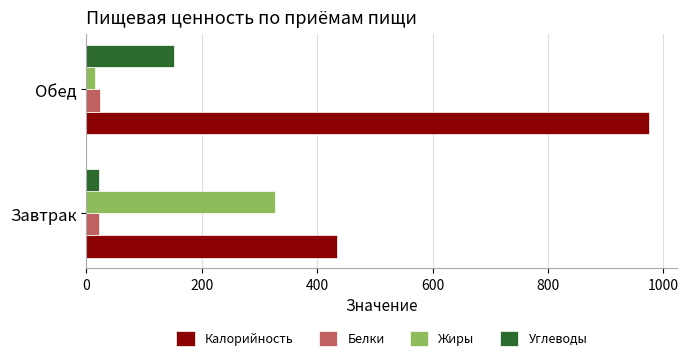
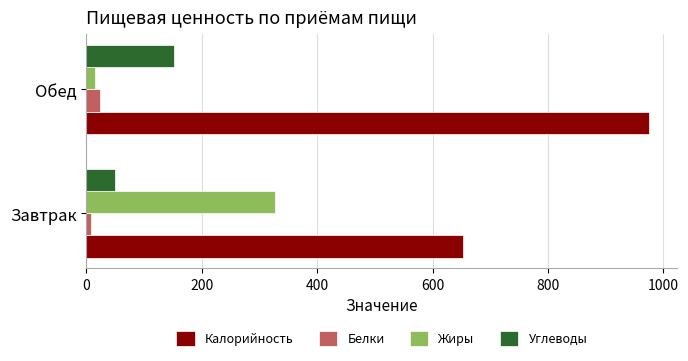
  {
    "Калорийность": {
      "Обед": 980,
-     "Завтрак": 440
+     "Завтрак": 650
    },
    "Белки": {
      "Обед": 20,
-     "Завтрак": 20
+     "Завтрак": 10
    },
    "Жиры": {
      "Обед": 10,
      "Завтрак": 330
    },
    "Углеводы": {
      "Обед": 150,
-     "Завтрак": 20
+     "Завтрак": 50
    }
  }
